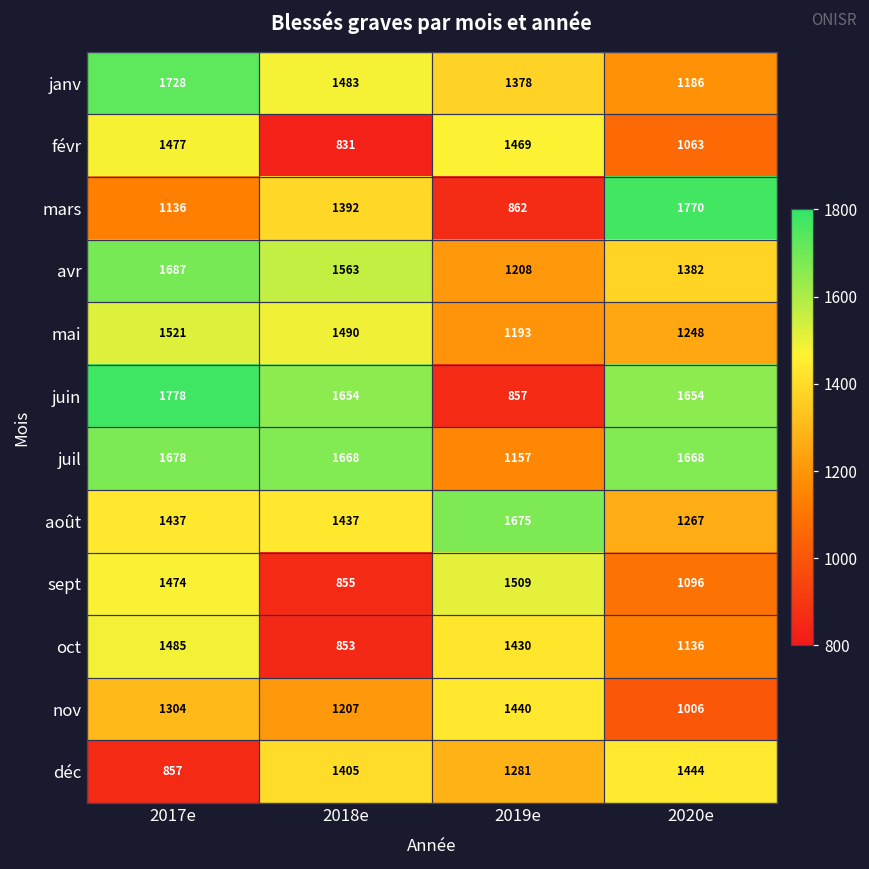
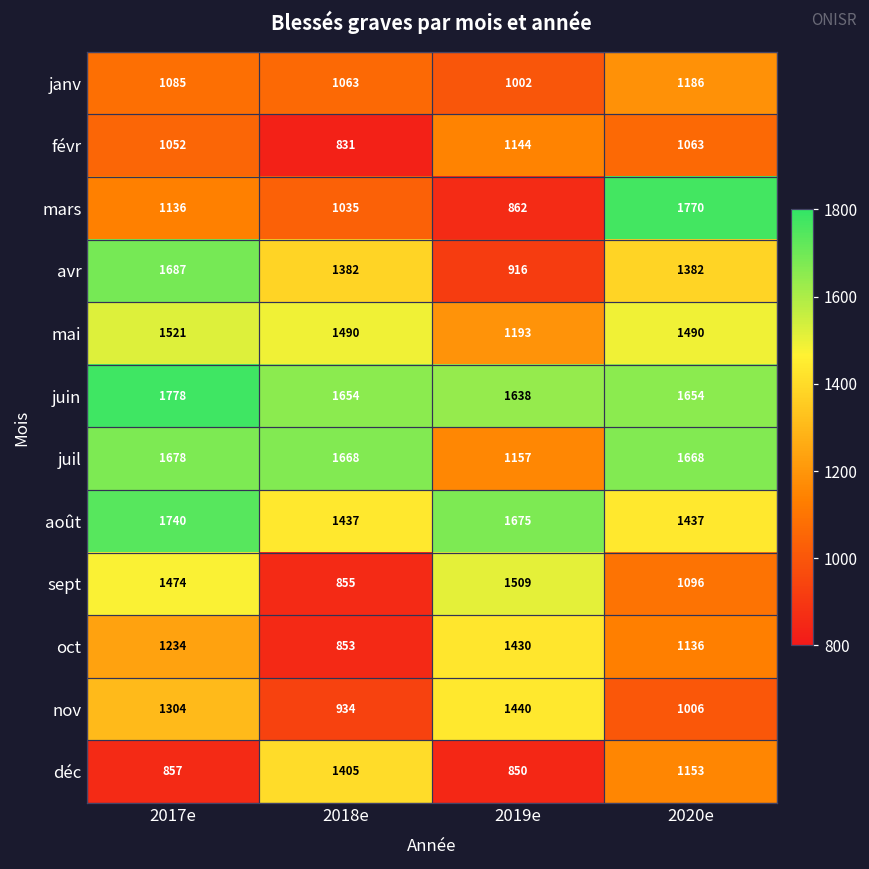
  {
    "janv": {
-     "2017e": 1728,
-     "2018e": 1483,
-     "2019e": 1378,
+     "2017e": 1085,
+     "2018e": 1063,
+     "2019e": 1002,
      "2020e": 1186
    },
    "févr": {
-     "2017e": 1477,
+     "2017e": 1052,
      "2018e": 831,
-     "2019e": 1469,
+     "2019e": 1144,
      "2020e": 1063
    },
    "mars": {
      "2017e": 1136,
-     "2018e": 1392,
+     "2018e": 1035,
      "2019e": 862,
      "2020e": 1770
    },
    "avr": {
      "2017e": 1687,
-     "2018e": 1563,
-     "2019e": 1208,
+     "2018e": 1382,
+     "2019e": 916,
      "2020e": 1382
    },
    "mai": {
      "2017e": 1521,
      "2018e": 1490,
      "2019e": 1193,
-     "2020e": 1248
+     "2020e": 1490
    },
    "juin": {
      "2017e": 1778,
      "2018e": 1654,
-     "2019e": 857,
+     "2019e": 1638,
      "2020e": 1654
    },
    "juil": {
      "2017e": 1678,
      "2018e": 1668,
      "2019e": 1157,
      "2020e": 1668
    },
    "août": {
-     "2017e": 1437,
+     "2017e": 1740,
      "2018e": 1437,
      "2019e": 1675,
-     "2020e": 1267
+     "2020e": 1437
    },
    "sept": {
      "2017e": 1474,
      "2018e": 855,
      "2019e": 1509,
      "2020e": 1096
    },
    "oct": {
-     "2017e": 1485,
+     "2017e": 1234,
      "2018e": 853,
      "2019e": 1430,
      "2020e": 1136
    },
    "nov": {
      "2017e": 1304,
-     "2018e": 1207,
+     "2018e": 934,
      "2019e": 1440,
      "2020e": 1006
    },
    "déc": {
      "2017e": 857,
      "2018e": 1405,
-     "2019e": 1281,
-     "2020e": 1444
+     "2019e": 850,
+     "2020e": 1153
    }
  }
